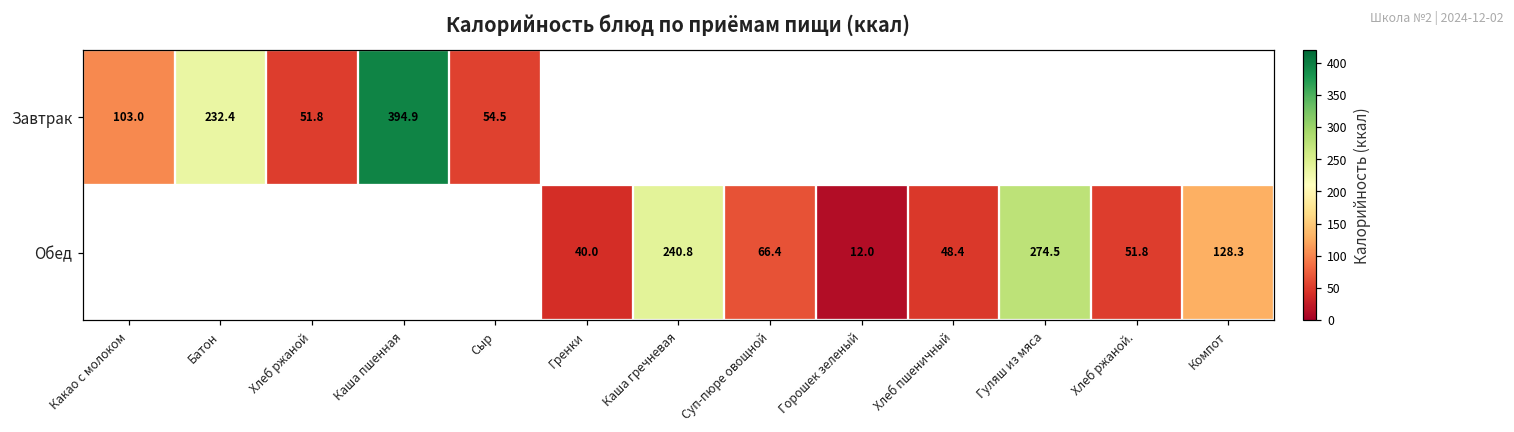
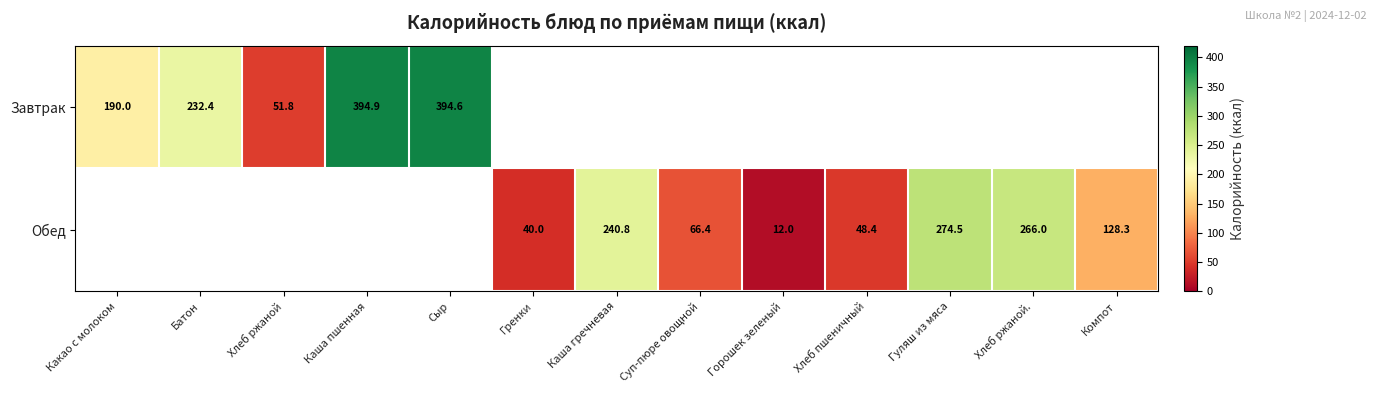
  {
    "Завтрак": {
-     "Какао с молоком": 103.0,
+     "Какао с молоком": 190.0,
      "Батон": 232.4,
      "Хлеб ржаной": 51.8,
      "Каша пшенная": 394.9,
-     "Сыр": 54.5
+     "Сыр": 394.6
    },
    "Обед": {
      "Гренки": 40.0,
      "Каша гречневая": 240.8,
      "Суп-пюре овощной": 66.4,
      "Горошек зеленый": 12.0,
      "Хлеб пшеничный": 48.4,
      "Гуляш из мяса": 274.5,
-     "Хлеб ржаной.": 51.8,
+     "Хлеб ржаной.": 266.0,
      "Компот": 128.3
    }
  }
